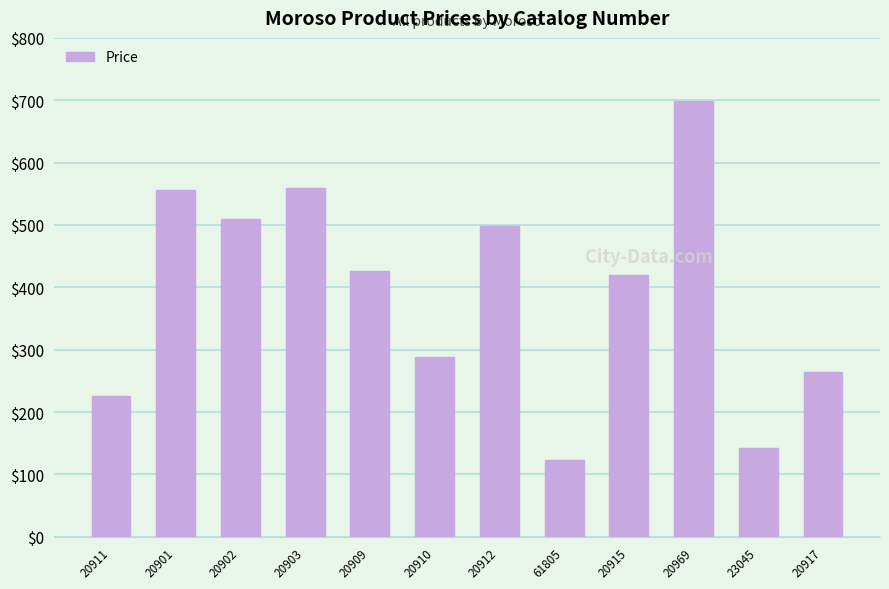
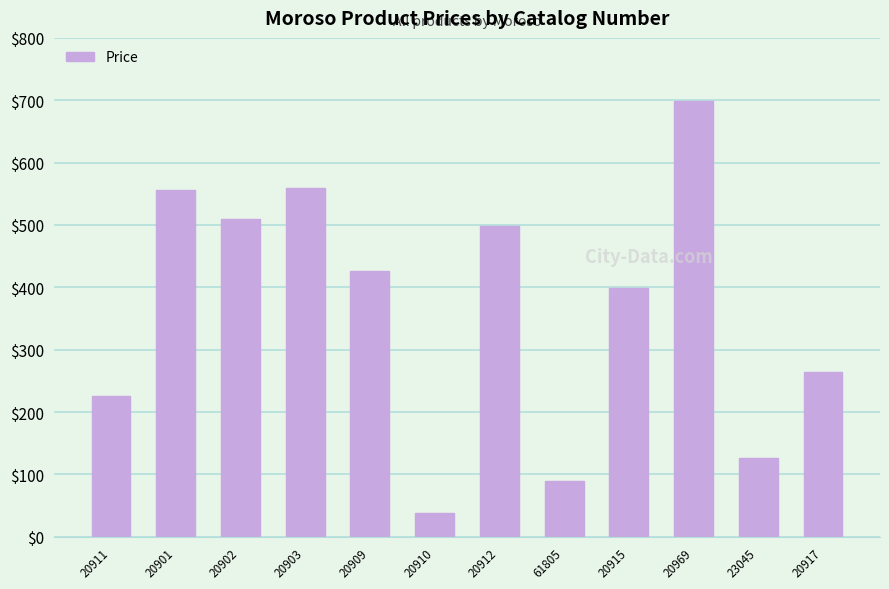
  {
    "20911": "$230",
    "20901": "$560",
    "20902": "$510",
    "20903": "$560",
    "20909": "$430",
-   "20910": "$290",
+   "20910": "$40",
    "20912": "$500",
-   "61805": "$120",
-   "20915": "$420",
+   "61805": "$90",
+   "20915": "$400",
    "20969": "$700",
-   "23045": "$140",
+   "23045": "$130",
    "20917": "$260"
  }
